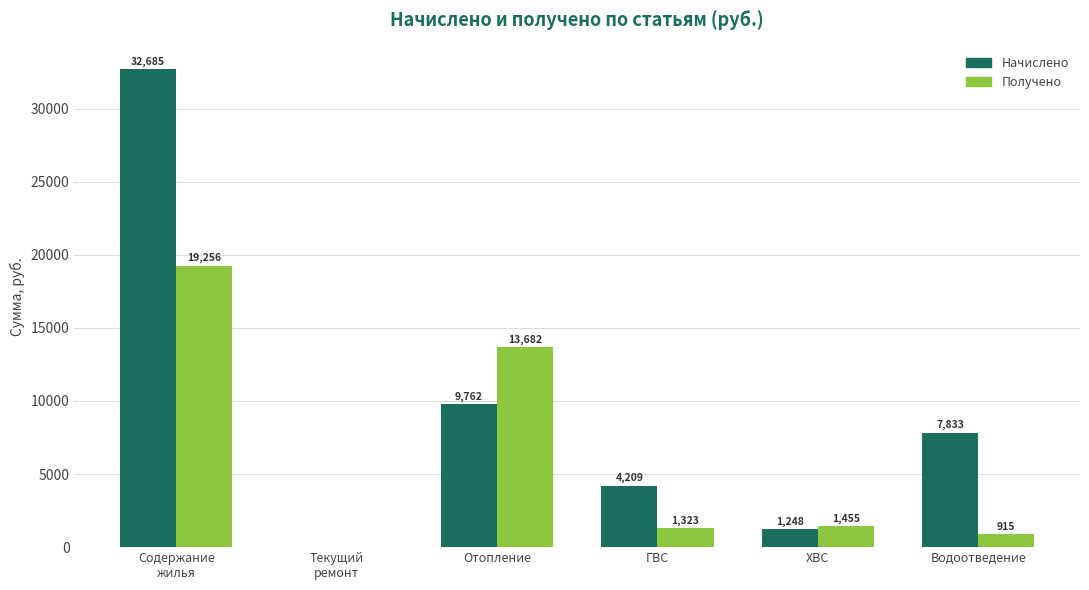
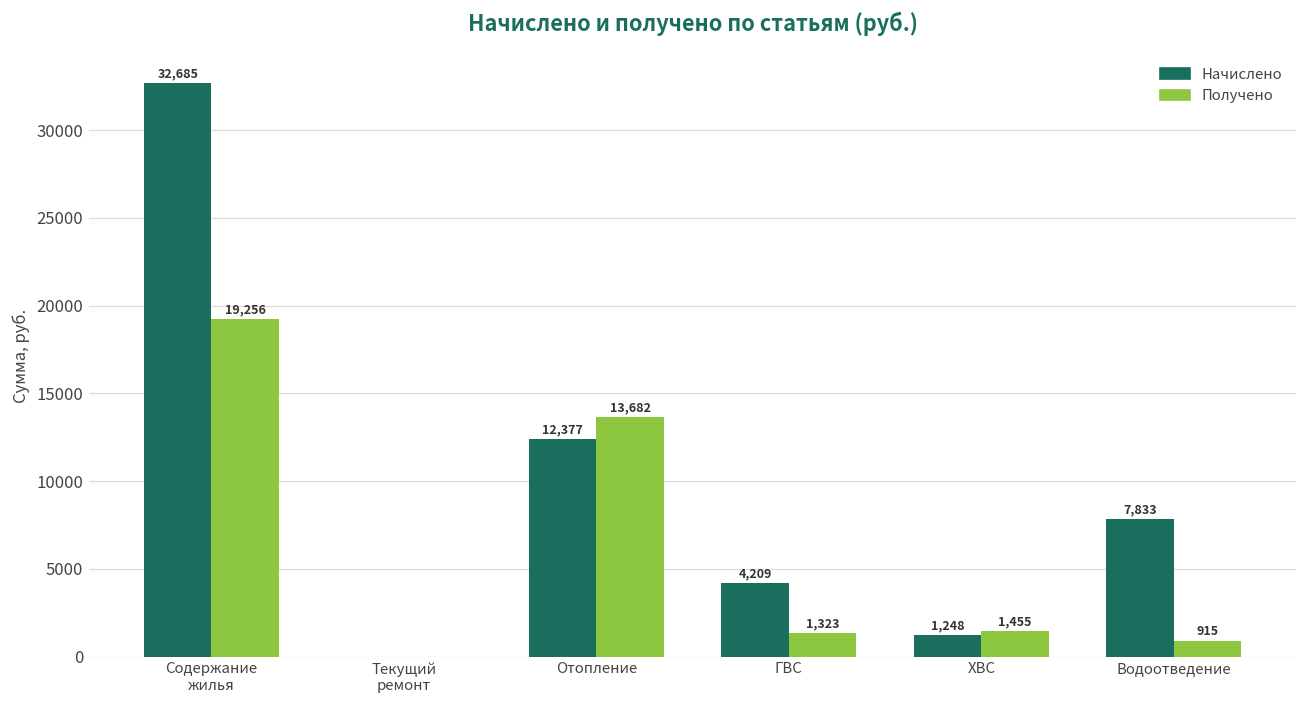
  {
    "Начислено": {
      "Содержание жилья": "32,685",
-     "Отопление": "9,762",
+     "Отопление": "12,377",
      "ГВС": "4,209",
      "ХВС": "1,248",
      "Водоотведение": "7,833"
    },
    "Получено": {
      "Содержание жилья": "19,256",
      "Отопление": "13,682",
      "ГВС": "1,323",
      "ХВС": "1,455",
      "Водоотведение": "915"
    }
  }
